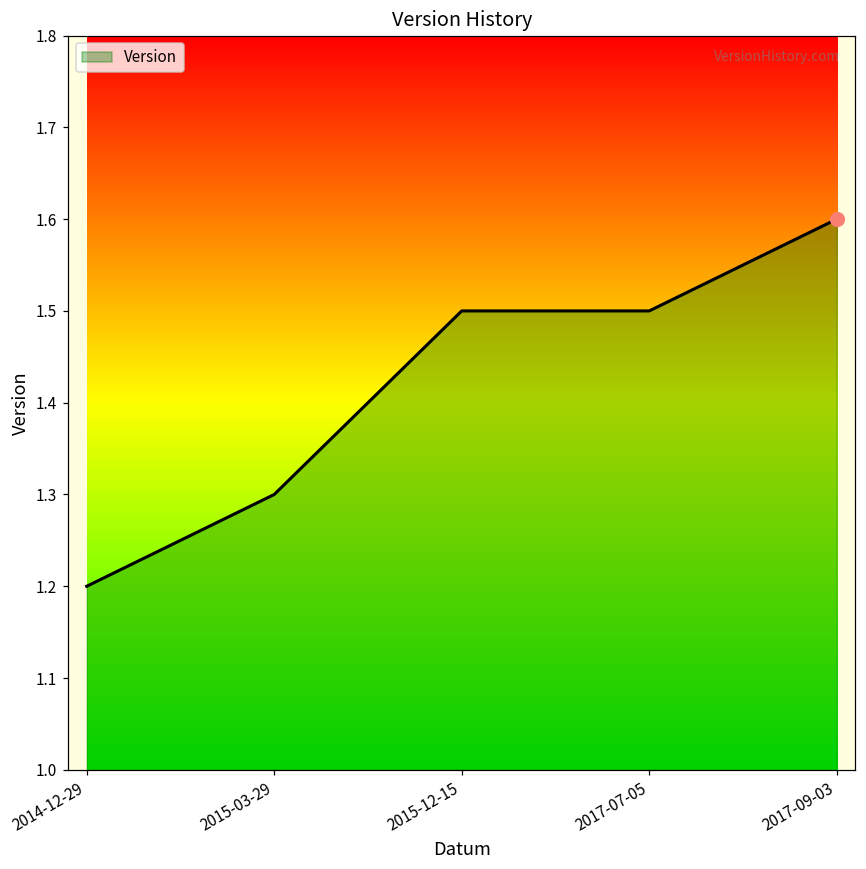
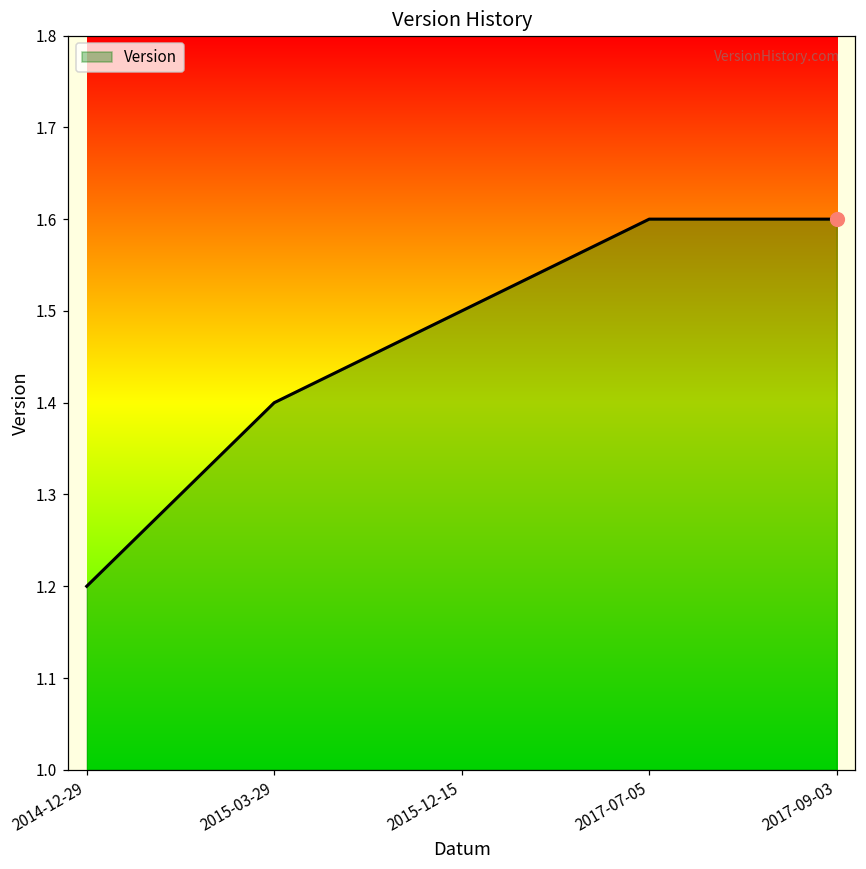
  {
    "Version": {
      "2014-12-29": 1.2,
-     "2015-03-29": 1.3,
+     "2015-03-29": 1.4,
      "2015-12-15": 1.5,
-     "2017-07-05": 1.5
+     "2017-07-05": 1.6
    }
  }
